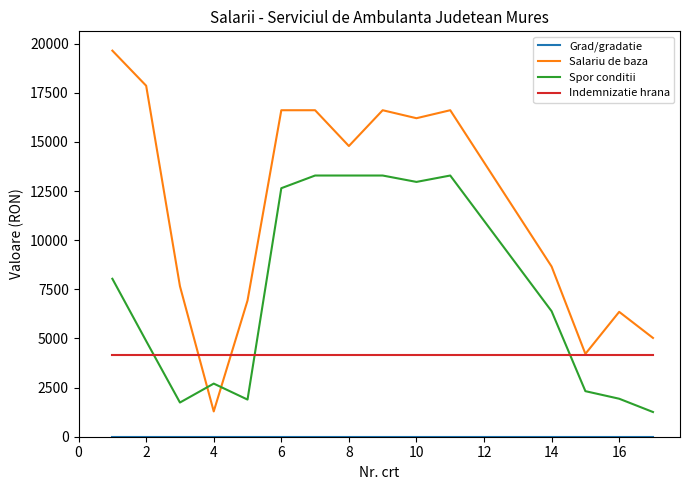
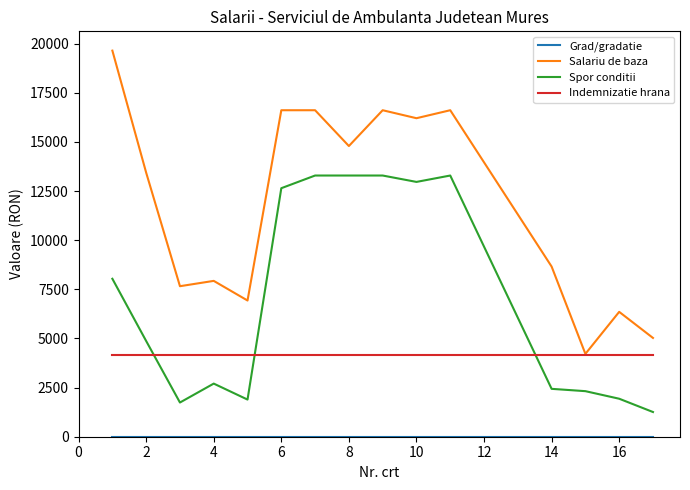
  {
    "Grad/gradatie": {
      "2": 0,
      "4": 0,
      "6": 0,
      "8": 0,
      "10": 0,
      "14": 0,
      "16": 0
    },
    "Salariu de baza": {
-     "2": 17900,
-     "4": 1300,
+     "2": 13400,
+     "4": 7900,
      "6": 16600,
      "8": 14800,
      "10": 16200,
      "14": 8700,
      "16": 6400
    },
    "Spor conditii": {
      "2": 4900,
      "4": 2700,
      "6": 12600,
      "8": 13300,
      "10": 13000,
-     "14": 6400,
+     "14": 2400,
      "16": 1900
    },
    "Indemnizatie hrana": {
      "2": 4200,
      "4": 4200,
      "6": 4200,
      "8": 4200,
      "10": 4200,
      "14": 4200,
      "16": 4200
    }
  }
